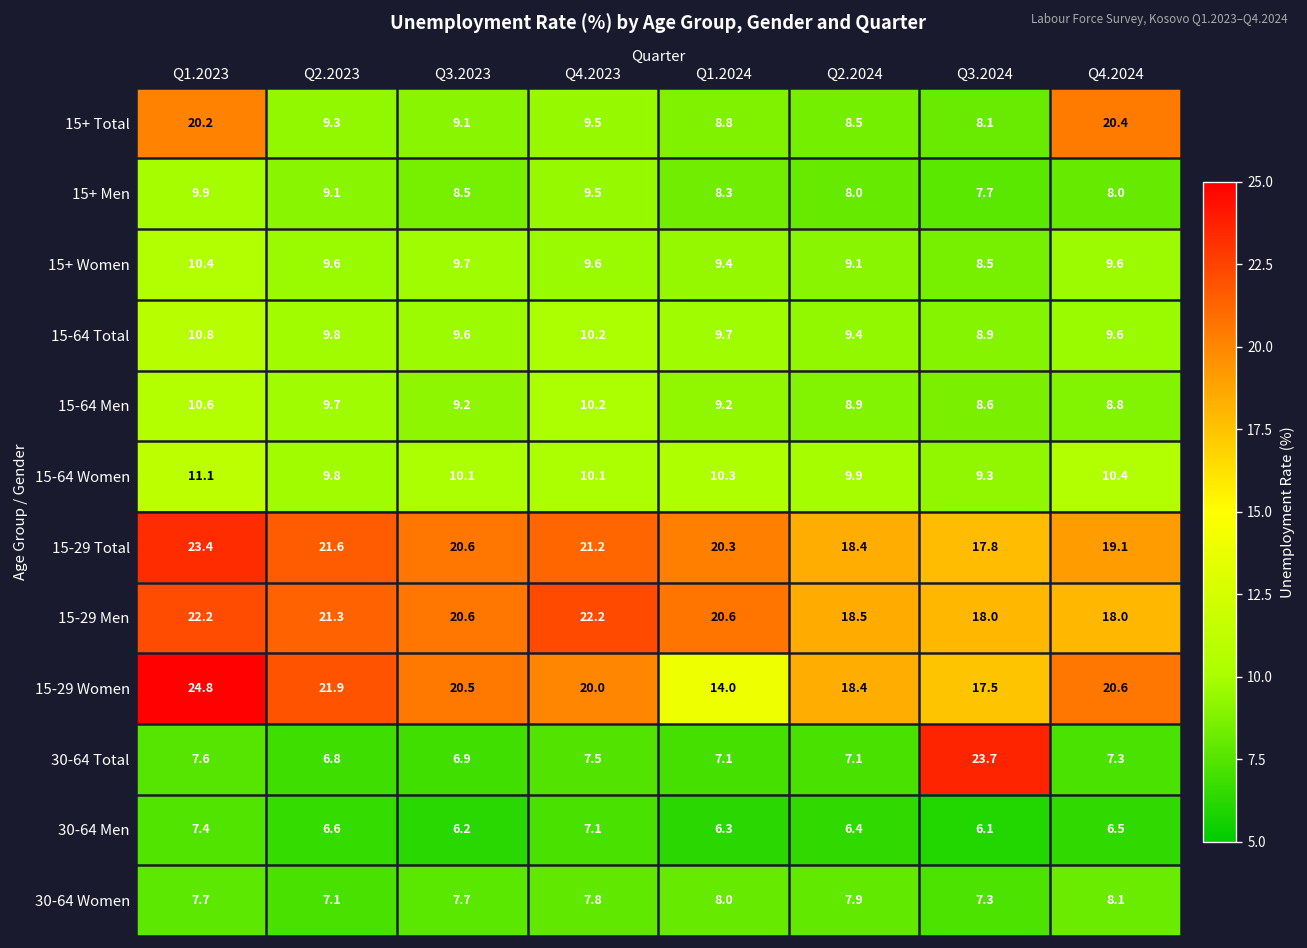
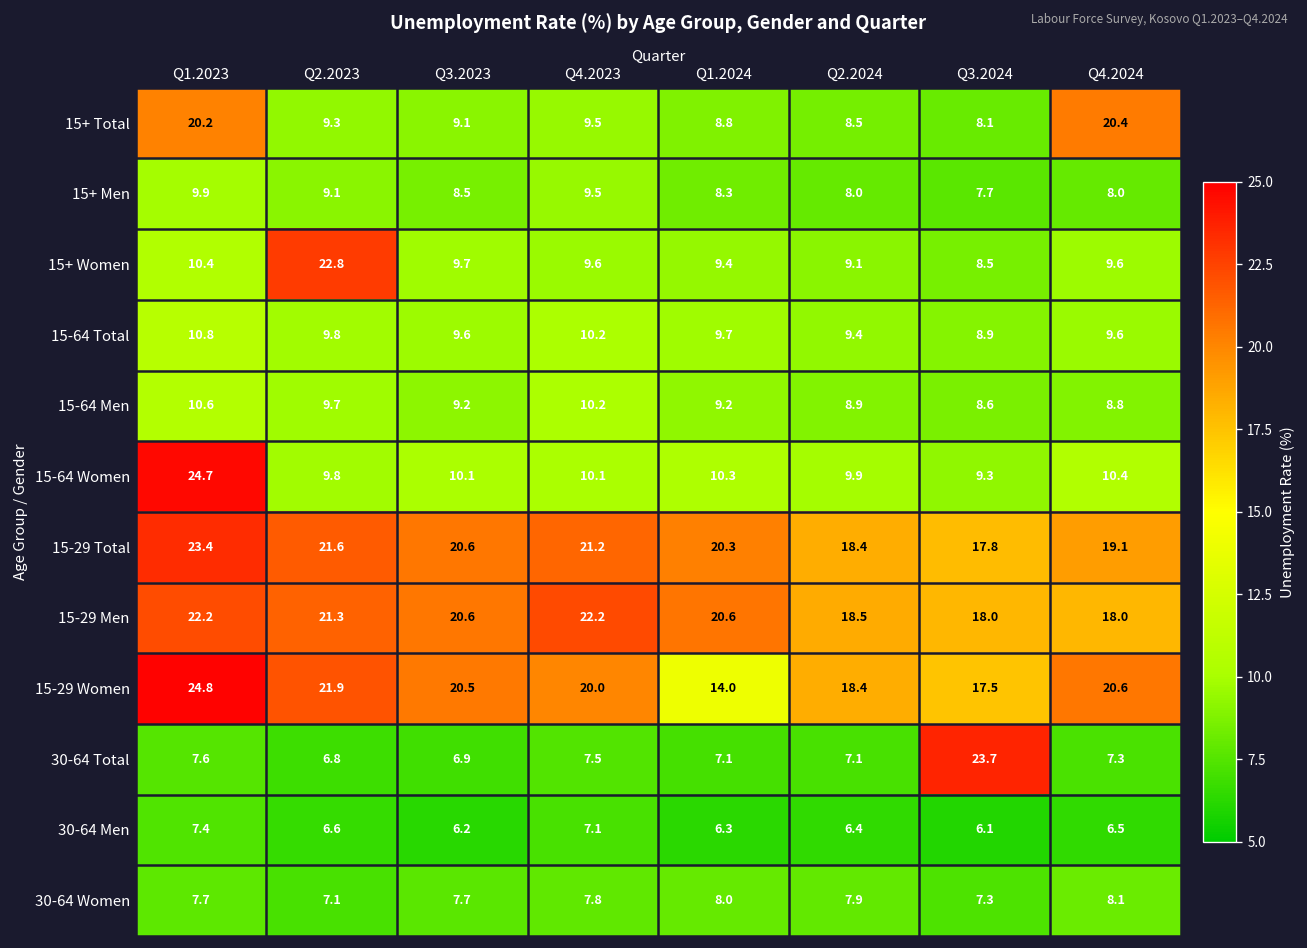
  {
    "15+ Total": {
      "Q1.2023": 20.2,
      "Q2.2023": 9.3,
      "Q3.2023": 9.1,
      "Q4.2023": 9.5,
      "Q1.2024": 8.8,
      "Q2.2024": 8.5,
      "Q3.2024": 8.1,
      "Q4.2024": 20.4
    },
    "15+ Men": {
      "Q1.2023": 9.9,
      "Q2.2023": 9.1,
      "Q3.2023": 8.5,
      "Q4.2023": 9.5,
      "Q1.2024": 8.3,
      "Q2.2024": 8.0,
      "Q3.2024": 7.7,
      "Q4.2024": 8.0
    },
    "15+ Women": {
      "Q1.2023": 10.4,
-     "Q2.2023": 9.6,
+     "Q2.2023": 22.8,
      "Q3.2023": 9.7,
      "Q4.2023": 9.6,
      "Q1.2024": 9.4,
      "Q2.2024": 9.1,
      "Q3.2024": 8.5,
      "Q4.2024": 9.6
    },
    "15-64 Total": {
      "Q1.2023": 10.8,
      "Q2.2023": 9.8,
      "Q3.2023": 9.6,
      "Q4.2023": 10.2,
      "Q1.2024": 9.7,
      "Q2.2024": 9.4,
      "Q3.2024": 8.9,
      "Q4.2024": 9.6
    },
    "15-64 Men": {
      "Q1.2023": 10.6,
      "Q2.2023": 9.7,
      "Q3.2023": 9.2,
      "Q4.2023": 10.2,
      "Q1.2024": 9.2,
      "Q2.2024": 8.9,
      "Q3.2024": 8.6,
      "Q4.2024": 8.8
    },
    "15-64 Women": {
-     "Q1.2023": 11.1,
+     "Q1.2023": 24.7,
      "Q2.2023": 9.8,
      "Q3.2023": 10.1,
      "Q4.2023": 10.1,
      "Q1.2024": 10.3,
      "Q2.2024": 9.9,
      "Q3.2024": 9.3,
      "Q4.2024": 10.4
    },
    "15-29 Total": {
      "Q1.2023": 23.4,
      "Q2.2023": 21.6,
      "Q3.2023": 20.6,
      "Q4.2023": 21.2,
      "Q1.2024": 20.3,
      "Q2.2024": 18.4,
      "Q3.2024": 17.8,
      "Q4.2024": 19.1
    },
    "15-29 Men": {
      "Q1.2023": 22.2,
      "Q2.2023": 21.3,
      "Q3.2023": 20.6,
      "Q4.2023": 22.2,
      "Q1.2024": 20.6,
      "Q2.2024": 18.5,
      "Q3.2024": 18.0,
      "Q4.2024": 18.0
    },
    "15-29 Women": {
      "Q1.2023": 24.8,
      "Q2.2023": 21.9,
      "Q3.2023": 20.5,
      "Q4.2023": 20.0,
      "Q1.2024": 14.0,
      "Q2.2024": 18.4,
      "Q3.2024": 17.5,
      "Q4.2024": 20.6
    },
    "30-64 Total": {
      "Q1.2023": 7.6,
      "Q2.2023": 6.8,
      "Q3.2023": 6.9,
      "Q4.2023": 7.5,
      "Q1.2024": 7.1,
      "Q2.2024": 7.1,
      "Q3.2024": 23.7,
      "Q4.2024": 7.3
    },
    "30-64 Men": {
      "Q1.2023": 7.4,
      "Q2.2023": 6.6,
      "Q3.2023": 6.2,
      "Q4.2023": 7.1,
      "Q1.2024": 6.3,
      "Q2.2024": 6.4,
      "Q3.2024": 6.1,
      "Q4.2024": 6.5
    },
    "30-64 Women": {
      "Q1.2023": 7.7,
      "Q2.2023": 7.1,
      "Q3.2023": 7.7,
      "Q4.2023": 7.8,
      "Q1.2024": 8.0,
      "Q2.2024": 7.9,
      "Q3.2024": 7.3,
      "Q4.2024": 8.1
    }
  }
